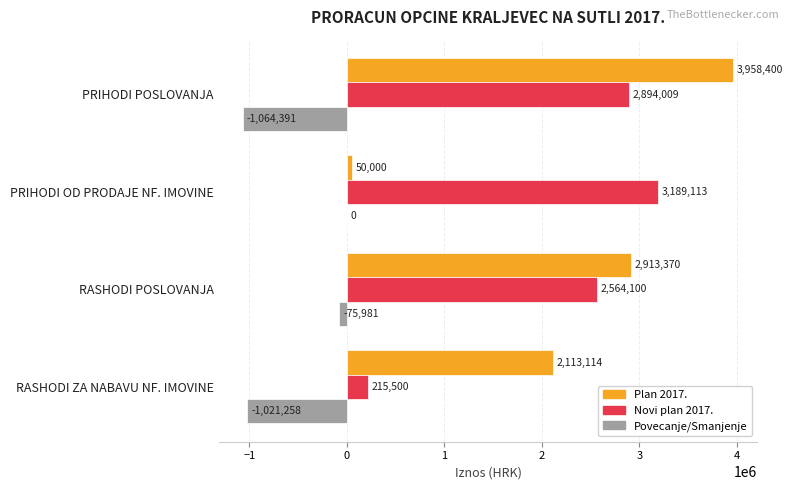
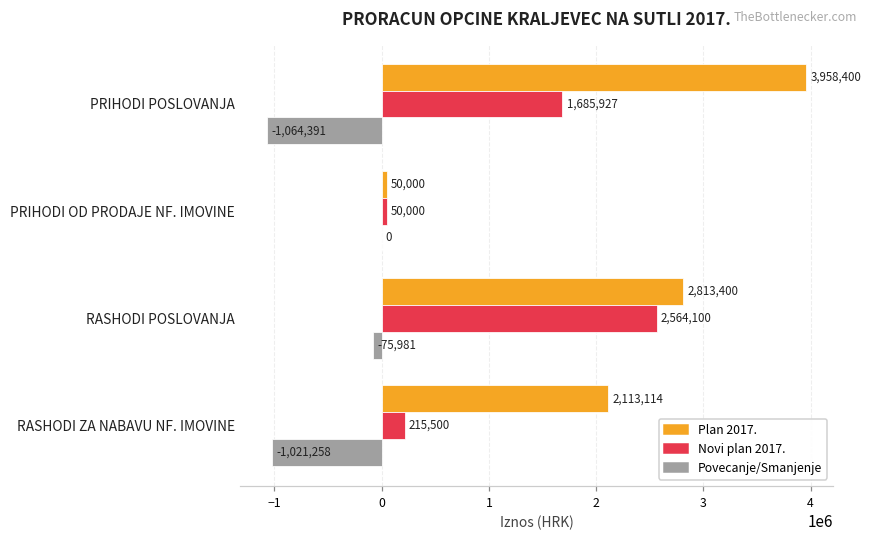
  {
    "Plan 2017.": {
      "PRIHODI POSLOVANJA": "3,958,400",
      "PRIHODI OD PRODAJE NF. IMOVINE": "50,000",
-     "RASHODI POSLOVANJA": "2,913,370",
+     "RASHODI POSLOVANJA": "2,813,400",
      "RASHODI ZA NABAVU NF. IMOVINE": "2,113,114"
    },
    "Novi plan 2017.": {
-     "PRIHODI POSLOVANJA": "2,894,009",
-     "PRIHODI OD PRODAJE NF. IMOVINE": "3,189,113",
+     "PRIHODI POSLOVANJA": "1,685,927",
+     "PRIHODI OD PRODAJE NF. IMOVINE": "50,000",
      "RASHODI POSLOVANJA": "2,564,100",
      "RASHODI ZA NABAVU NF. IMOVINE": "215,500"
    },
    "Povecanje/Smanjenje": {
      "PRIHODI POSLOVANJA": "-1,064,391",
      "PRIHODI OD PRODAJE NF. IMOVINE": "0",
      "RASHODI POSLOVANJA": "-75,981",
      "RASHODI ZA NABAVU NF. IMOVINE": "-1,021,258"
    }
  }
